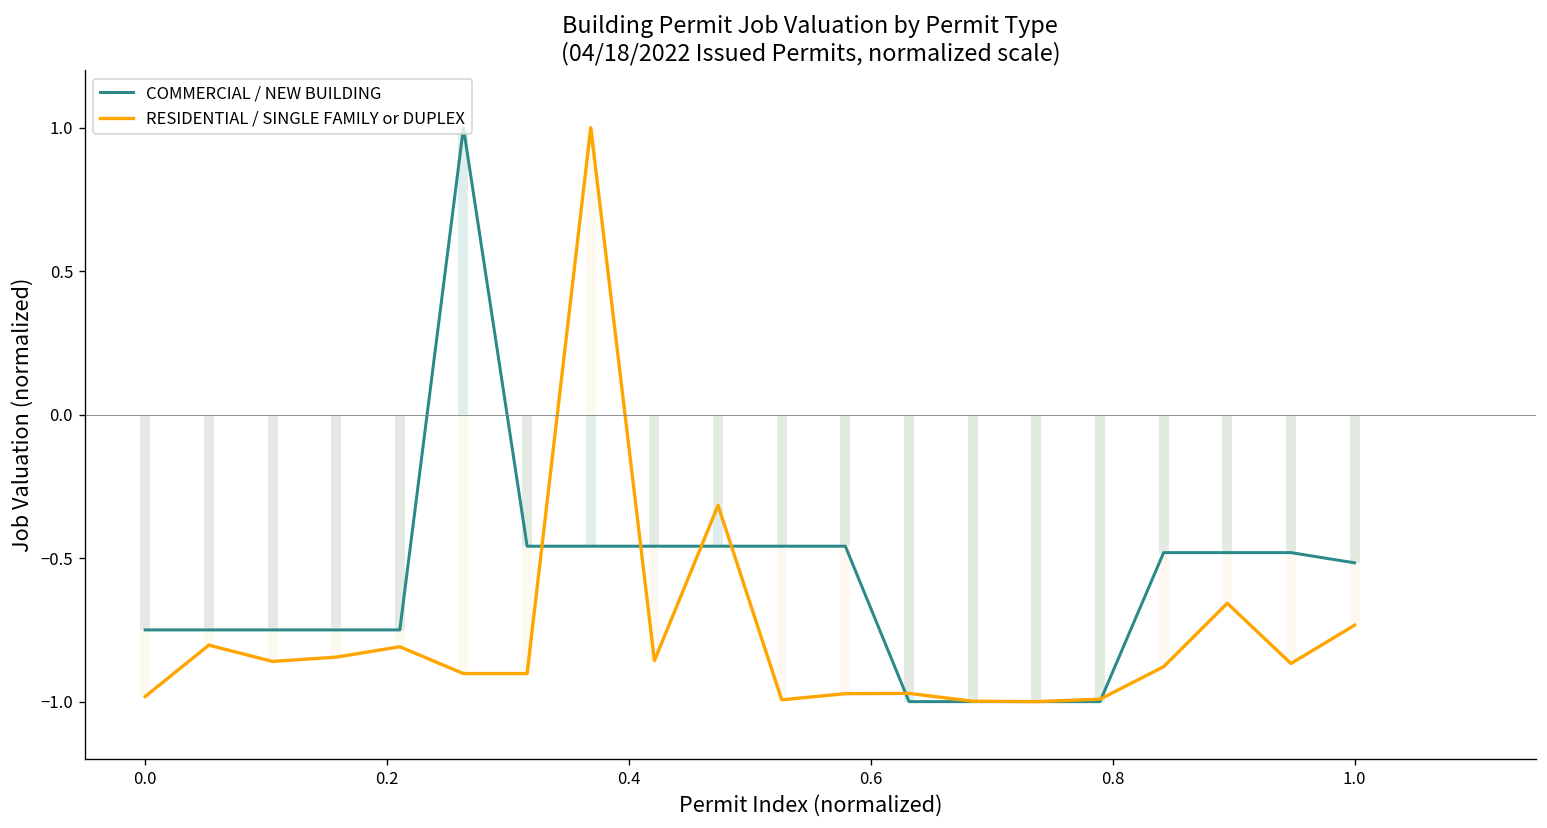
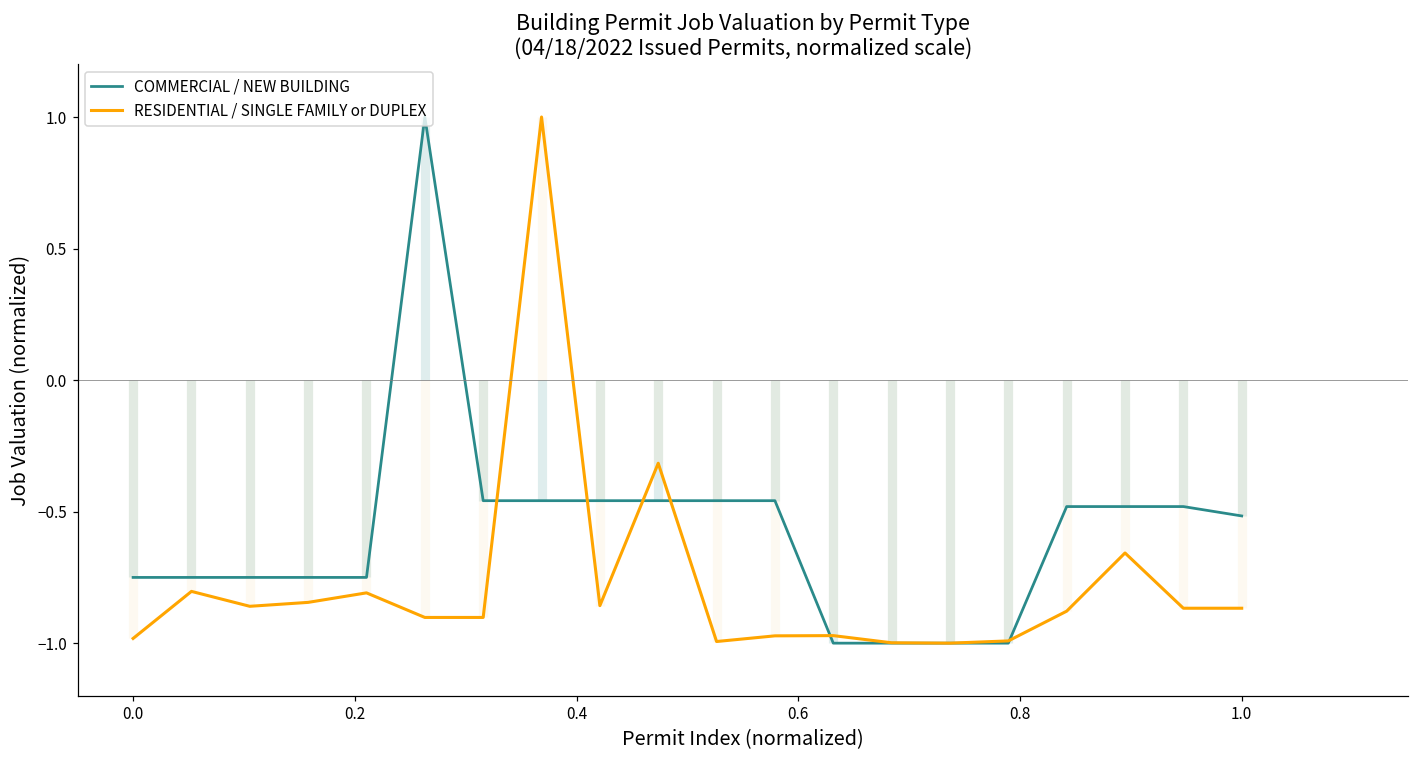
  {
    "COMMERCIAL / NEW BUILDING": {
      "0.0": -0.75,
      "1.0": -0.52
    },
    "RESIDENTIAL / SINGLE FAMILY or DUPLEX": {
      "0.0": -0.98,
-     "1.0": -0.73
+     "1.0": -0.87
    }
  }
